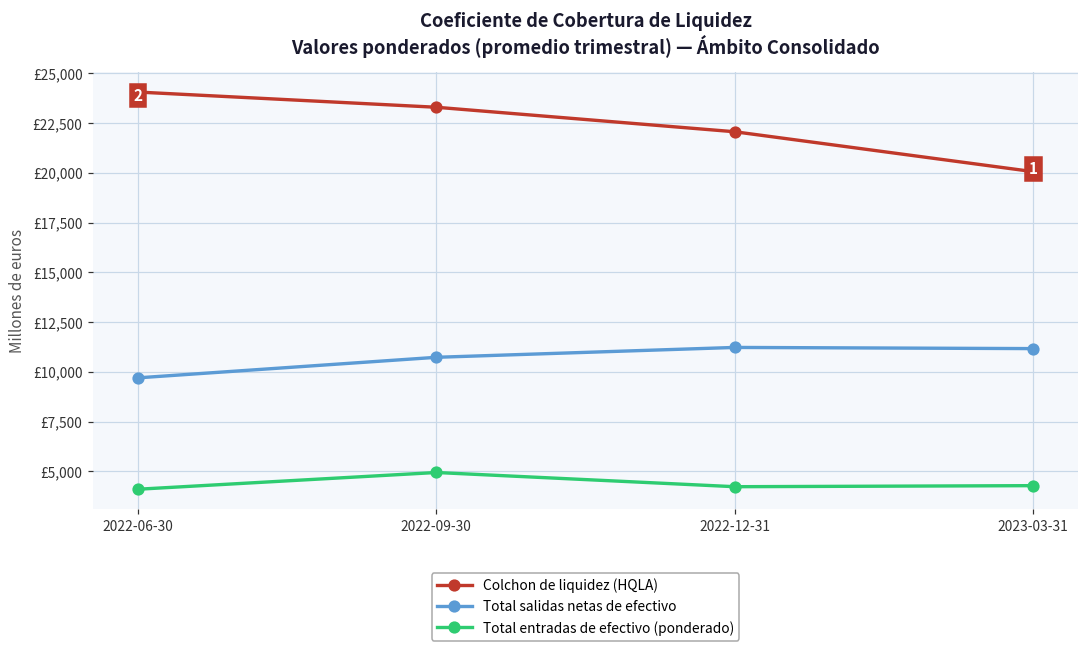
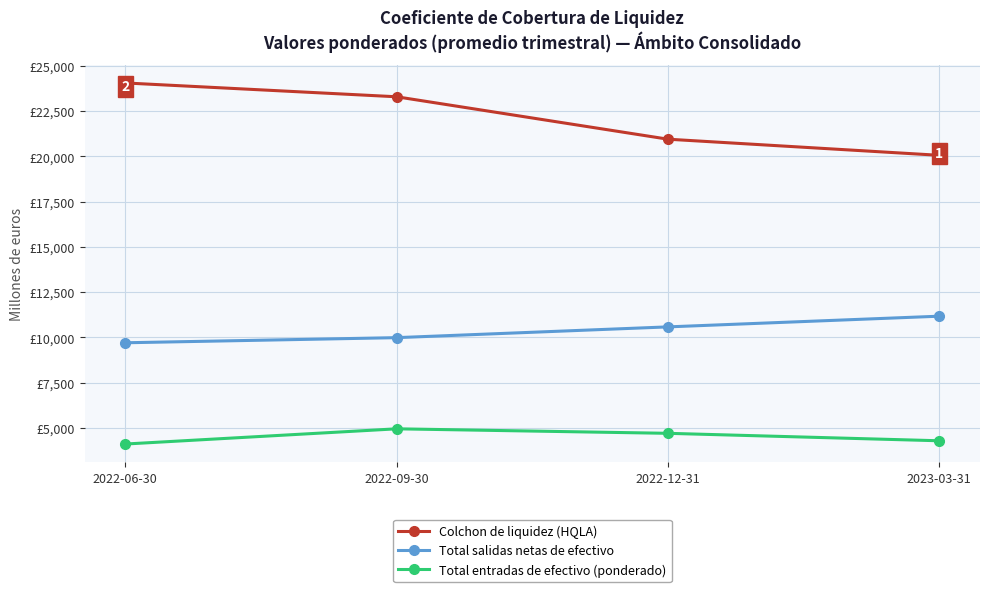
  {
    "Colchon de liquidez (HQLA)": {
      "2022-09-30": "£23,300",
-     "2022-12-31": "£22,100"
+     "2022-12-31": "£21,000"
    },
    "Total salidas netas de efectivo": {
      "2022-06-30": "£9,700",
-     "2022-09-30": "£10,700",
-     "2022-12-31": "£11,200",
+     "2022-09-30": "£10,000",
+     "2022-12-31": "£10,600",
      "2023-03-31": "£11,200"
    },
    "Total entradas de efectivo (ponderado)": {
      "2022-06-30": "£4,100",
      "2022-09-30": "£4,900",
-     "2022-12-31": "£4,200",
+     "2022-12-31": "£4,700",
      "2023-03-31": "£4,300"
    }
  }
